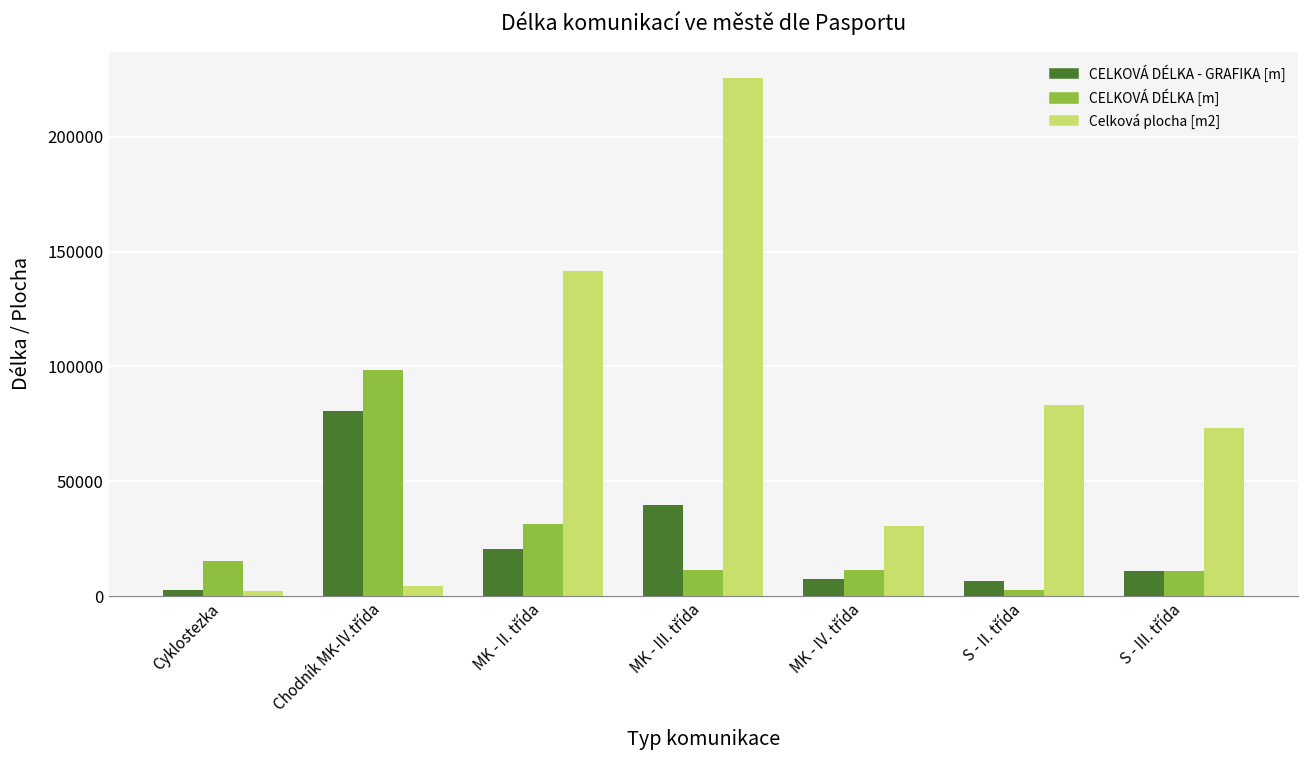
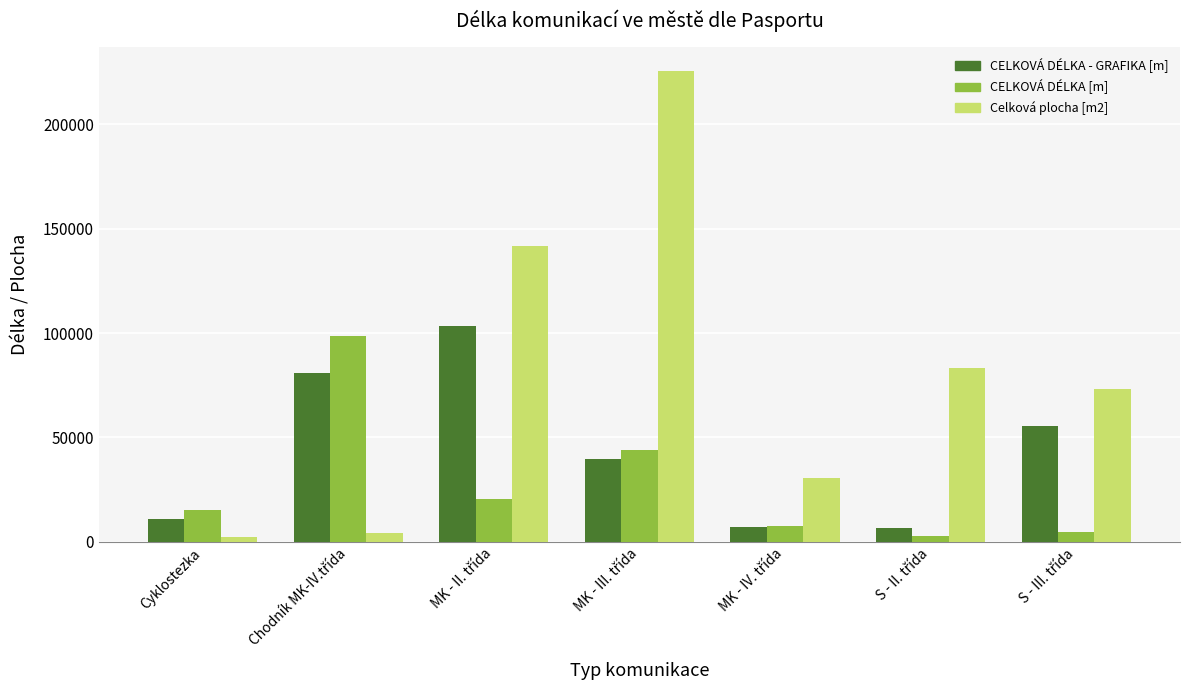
  {
    "CELKOVÁ DÉLKA - GRAFIKA [m]": {
-     "Cyklostezka": 3000,
+     "Cyklostezka": 11000,
      "Chodník MK-IV.třída": 81000,
-     "MK - II. třída": 21000,
+     "MK - II. třída": 103000,
      "MK - III. třída": 40000,
      "MK - IV. třída": 7000,
      "S - II. třída": 7000,
-     "S - III. třída": 11000
+     "S - III. třída": 56000
    },
    "CELKOVÁ DÉLKA [m]": {
      "Cyklostezka": 15000,
      "Chodník MK-IV.třída": 99000,
-     "MK - II. třída": 31000,
-     "MK - III. třída": 11000,
-     "MK - IV. třída": 11000,
+     "MK - II. třída": 21000,
+     "MK - III. třída": 44000,
+     "MK - IV. třída": 7000,
      "S - II. třída": 3000,
-     "S - III. třída": 11000
+     "S - III. třída": 5000
    },
    "Celková plocha [m2]": {
      "Cyklostezka": 2000,
      "Chodník MK-IV.třída": 4000,
      "MK - II. třída": 142000,
      "MK - III. třída": 226000,
      "MK - IV. třída": 31000,
      "S - II. třída": 83000,
      "S - III. třída": 73000
    }
  }
